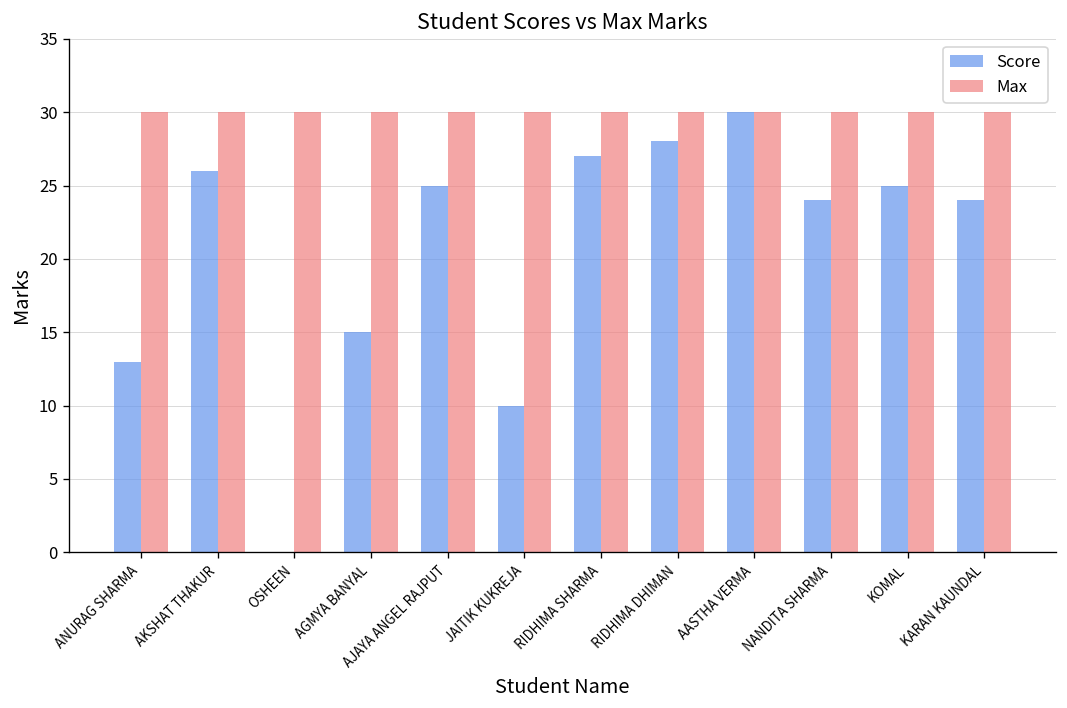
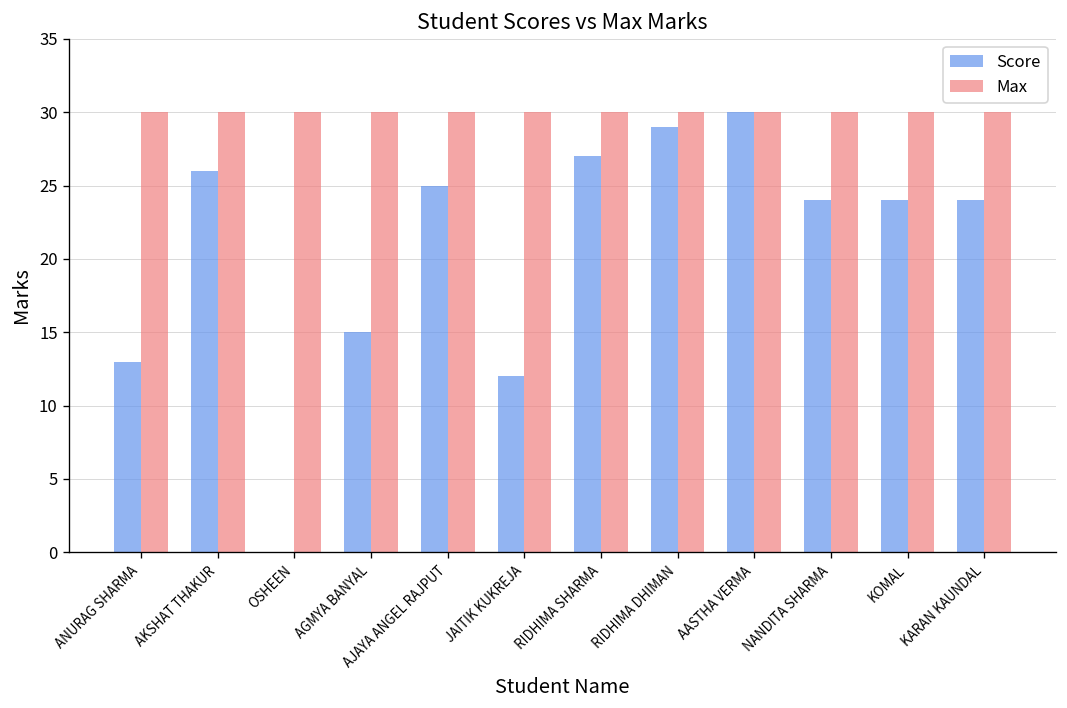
  {
    "Score": {
      "ANURAG SHARMA": 13,
      "AKSHAT THAKUR": 26,
      "OSHEEN": 0,
      "AGMYA BANYAL": 15,
      "AJAYA ANGEL RAJPUT": 25,
-     "JAITIK KUKREJA": 10,
+     "JAITIK KUKREJA": 12,
      "RIDHIMA SHARMA": 27,
-     "RIDHIMA DHIMAN": 28,
+     "RIDHIMA DHIMAN": 29,
      "AASTHA VERMA": 30,
      "NANDITA SHARMA": 24,
-     "KOMAL": 25,
+     "KOMAL": 24,
      "KARAN KAUNDAL": 24
    },
    "Max": {
      "ANURAG SHARMA": 30,
      "AKSHAT THAKUR": 30,
      "OSHEEN": 30,
      "AGMYA BANYAL": 30,
      "AJAYA ANGEL RAJPUT": 30,
      "JAITIK KUKREJA": 30,
      "RIDHIMA SHARMA": 30,
      "RIDHIMA DHIMAN": 30,
      "AASTHA VERMA": 30,
      "NANDITA SHARMA": 30,
      "KOMAL": 30,
      "KARAN KAUNDAL": 30
    }
  }
